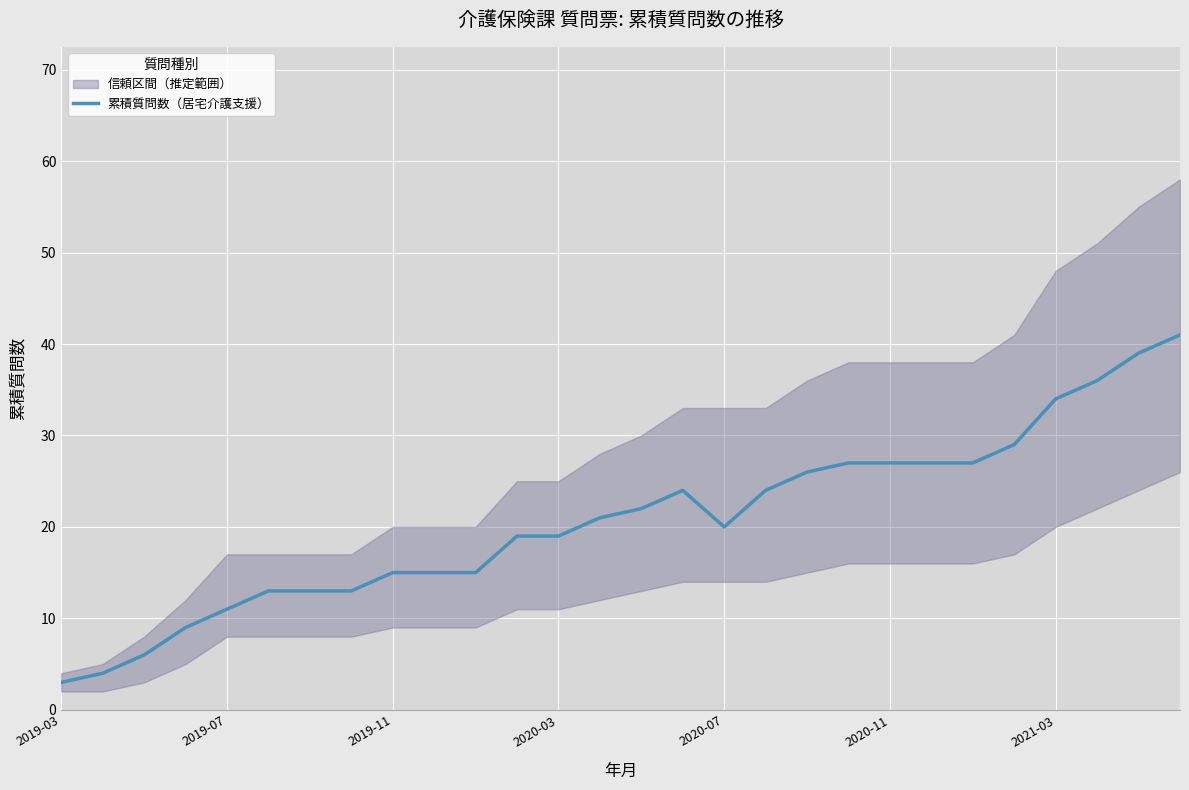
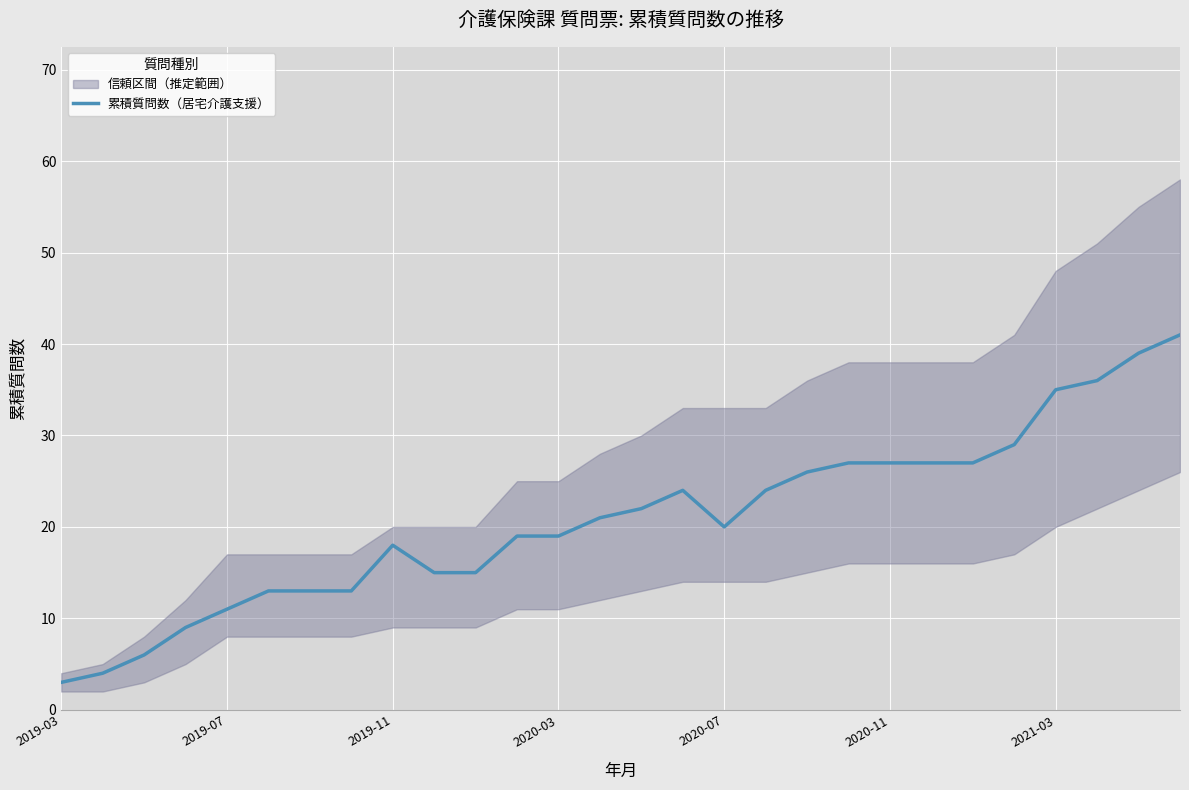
  {
    "累積質問数（居宅介護支援）": {
      "2019-03": 3,
      "2019-07": 11,
-     "2019-11": 15,
+     "2019-11": 18,
      "2020-03": 19,
      "2020-07": 20,
      "2020-11": 27,
-     "2021-03": 34
+     "2021-03": 35
    }
  }
